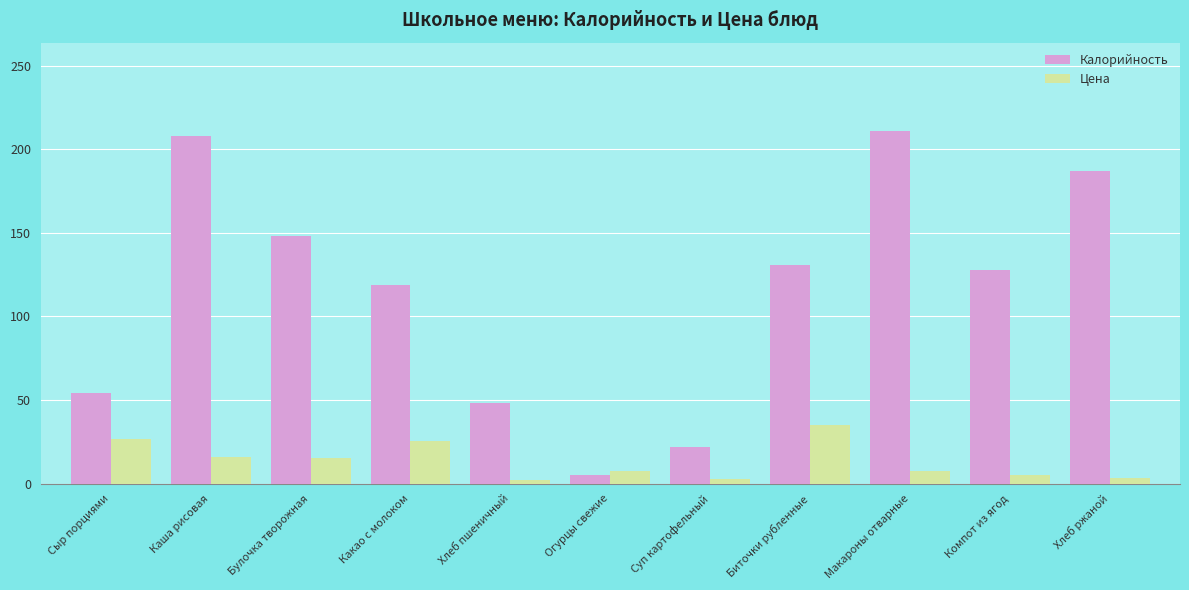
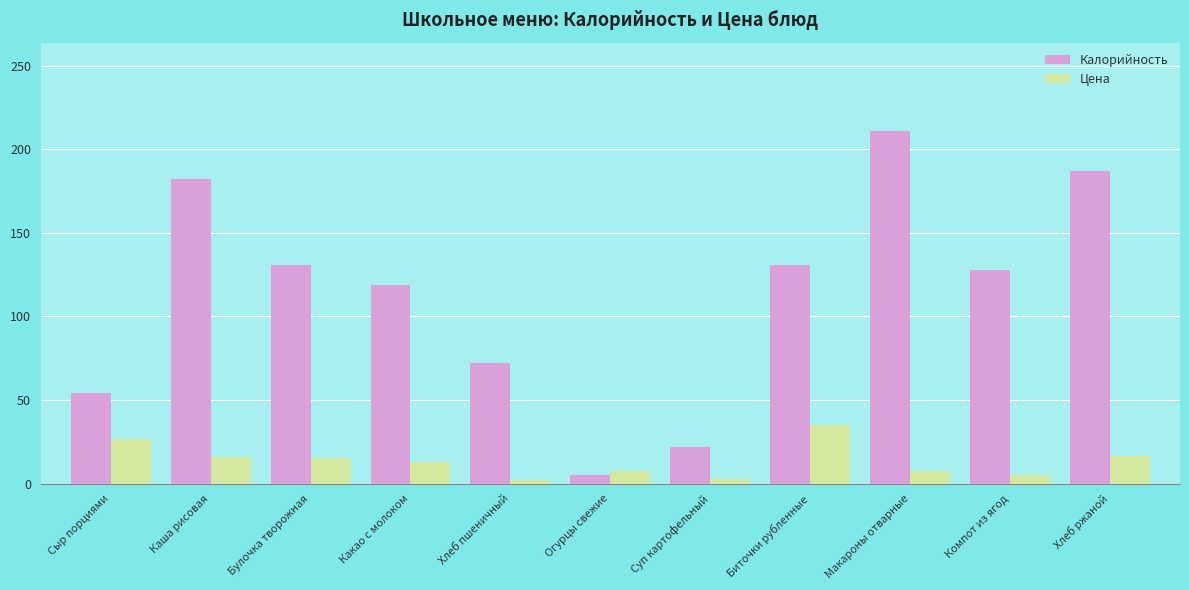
  {
    "Калорийность": {
      "Сыр порциями": 54,
-     "Каша рисовая": 208,
-     "Булочка творожная": 148,
+     "Каша рисовая": 182,
+     "Булочка творожная": 131,
      "Какао с молоком": 119,
-     "Хлеб пшеничный": 48,
+     "Хлеб пшеничный": 72,
      "Огурцы свежие": 5,
      "Суп картофельный": 22,
      "Биточки рубленные": 131,
      "Макароны отварные": 211,
      "Компот из ягод": 128,
      "Хлеб ржаной": 187
    },
    "Цена": {
      "Сыр порциями": 27,
      "Каша рисовая": 16,
      "Булочка творожная": 15,
-     "Какао с молоком": 26,
+     "Какао с молоком": 13,
      "Хлеб пшеничный": 2,
      "Огурцы свежие": 7,
      "Суп картофельный": 3,
      "Биточки рубленные": 35,
      "Макароны отварные": 8,
      "Компот из ягод": 5,
-     "Хлеб ржаной": 3
+     "Хлеб ржаной": 17
    }
  }
